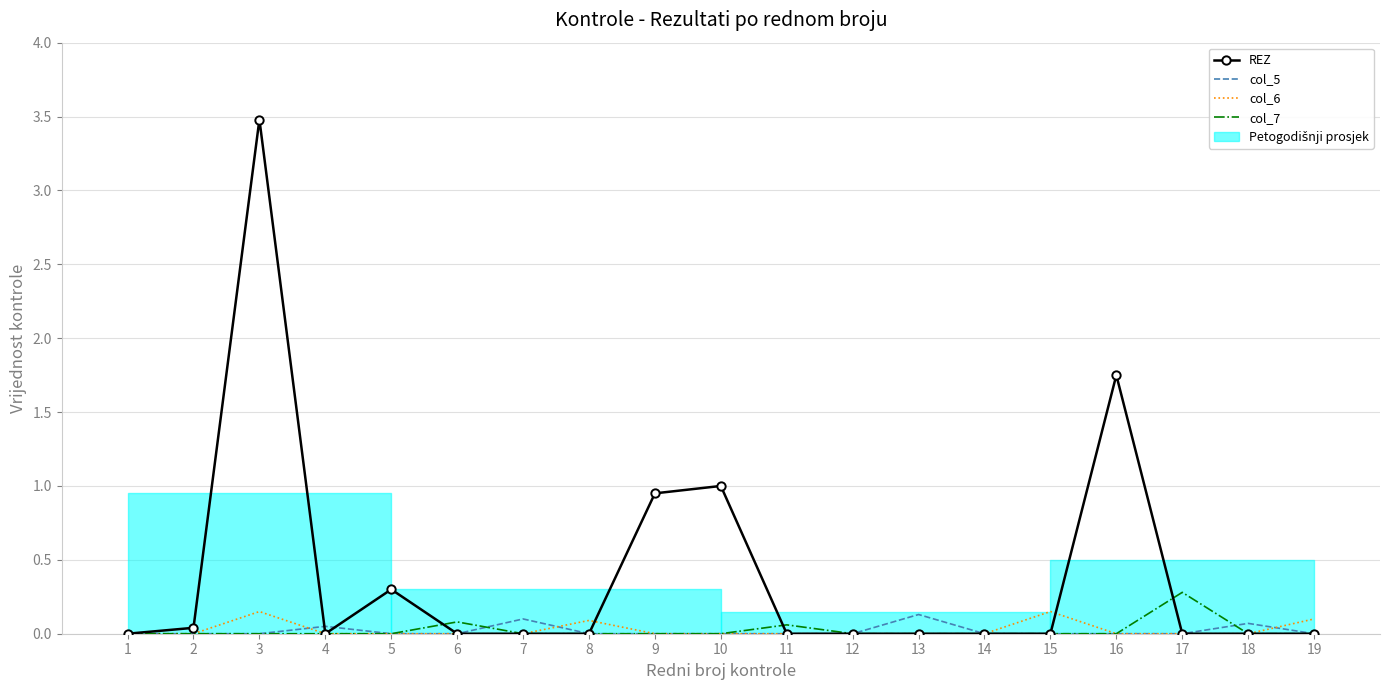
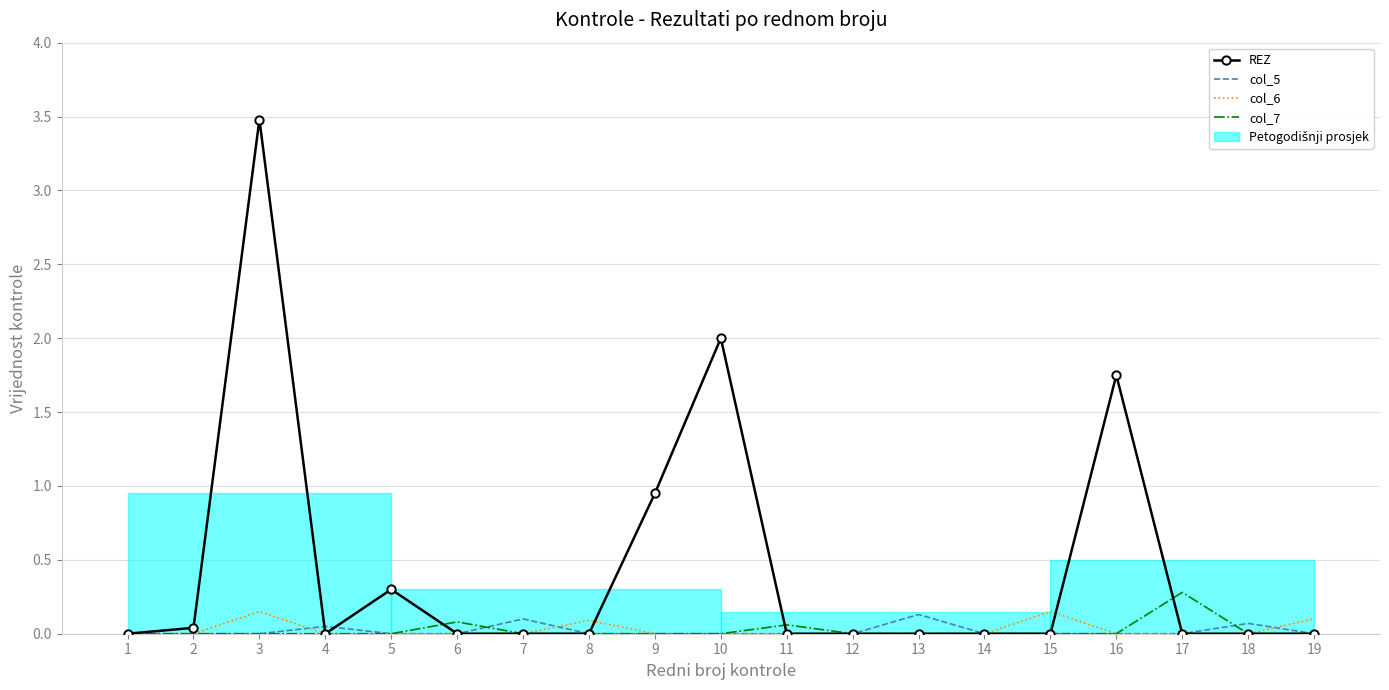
  {
    "REZ": {
      "2": 0.04,
      "3": 3.48,
      "5": 0.30,
      "9": 0.95,
-     "10": 1,
+     "10": 2,
      "16": 1.75
    },
    "col_5": {
      "4": 0.05,
      "7": 0.10,
      "13": 0.13,
      "18": 0.07
    },
    "col_6": {
      "3": 0.15,
      "8": 0.09,
      "15": 0.15,
      "19": 0.10
    },
    "col_7": {
      "6": 0.08,
      "11": 0.06,
      "17": 0.28
    }
  }
